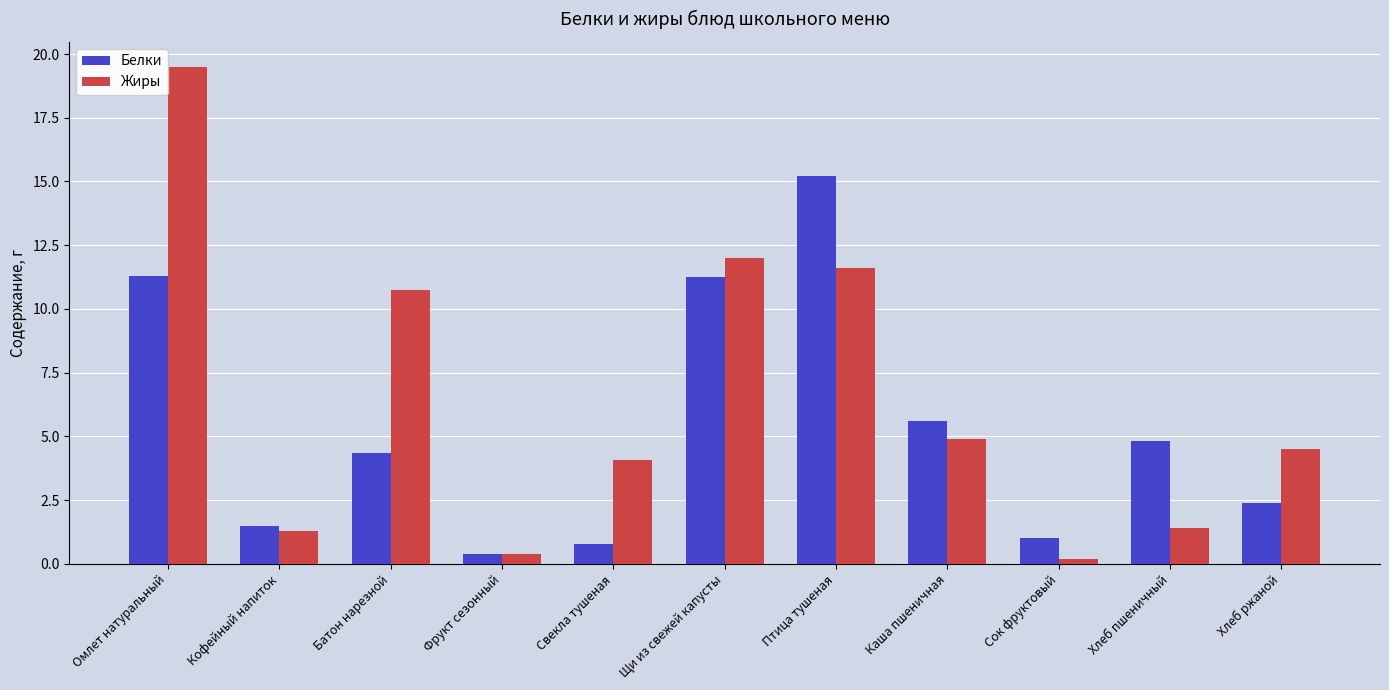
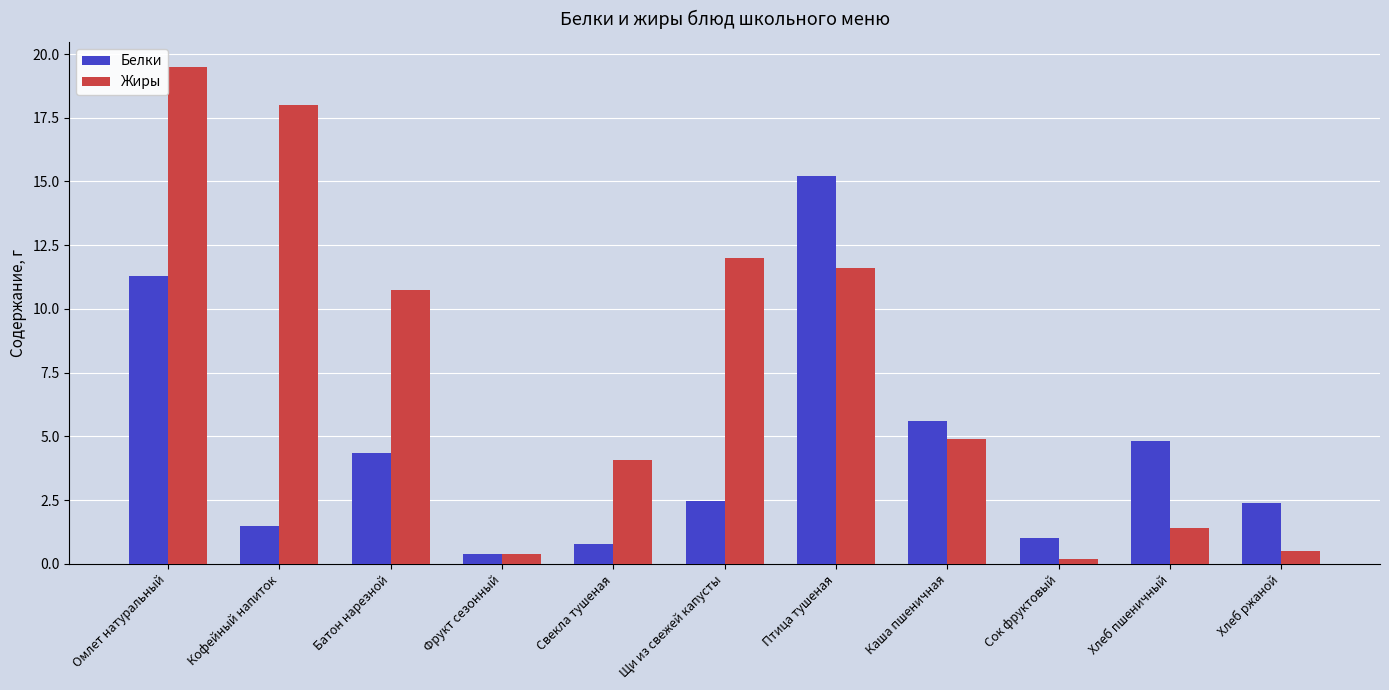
  {
    "Белки": {
      "Омлет натуральный": 11.3,
      "Кофейный напиток": 1.5,
      "Батон нарезной": 4.4,
      "Фрукт сезонный": 0.4,
      "Свекла тушеная": 0.8,
-     "Щи из свежей капусты": 11.3,
+     "Щи из свежей капусты": 2.5,
      "Птица тушеная": 15.2,
      "Каша пшеничная": 5.6,
      "Сок фруктовый": 1.0,
      "Хлеб пшеничный": 4.8,
      "Хлеб ржаной": 2.4
    },
    "Жиры": {
      "Омлет натуральный": 19.5,
-     "Кофейный напиток": 1.3,
+     "Кофейный напиток": 18.0,
      "Батон нарезной": 10.8,
      "Фрукт сезонный": 0.4,
      "Свекла тушеная": 4.1,
      "Щи из свежей капусты": 12.0,
      "Птица тушеная": 11.6,
      "Каша пшеничная": 4.9,
      "Сок фруктовый": 0.2,
      "Хлеб пшеничный": 1.4,
-     "Хлеб ржаной": 4.5
+     "Хлеб ржаной": 0.5
    }
  }
